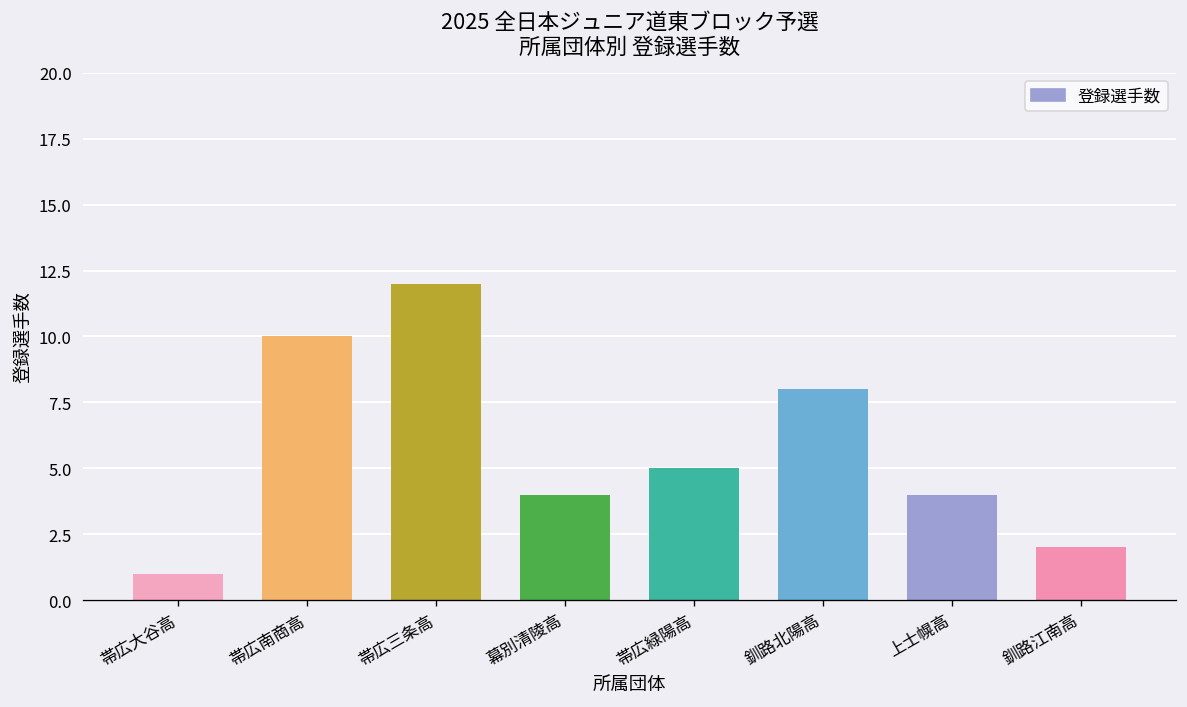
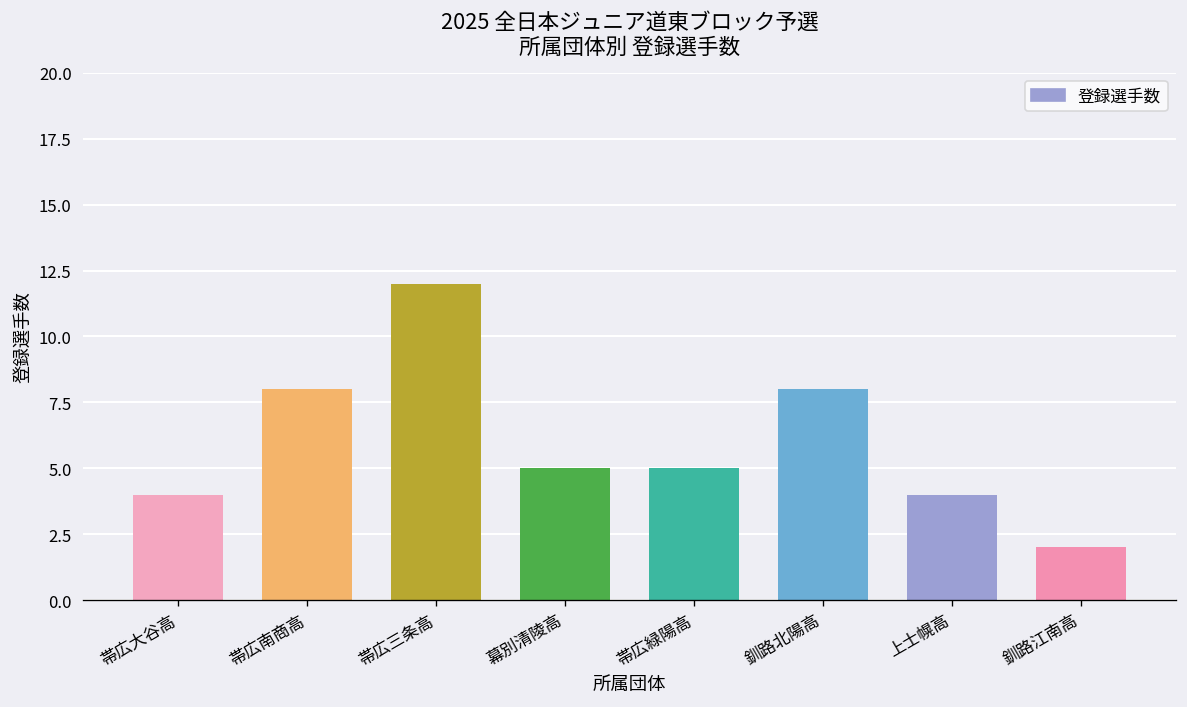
  {
-   "帯広大谷高": 1,
-   "帯広南商高": 10,
+   "帯広大谷高": 4,
+   "帯広南商高": 8,
    "帯広三条高": 12,
-   "幕別清陵高": 4,
+   "幕別清陵高": 5,
    "帯広緑陽高": 5,
    "釧路北陽高": 8,
    "上士幌高": 4,
    "釧路江南高": 2
  }
